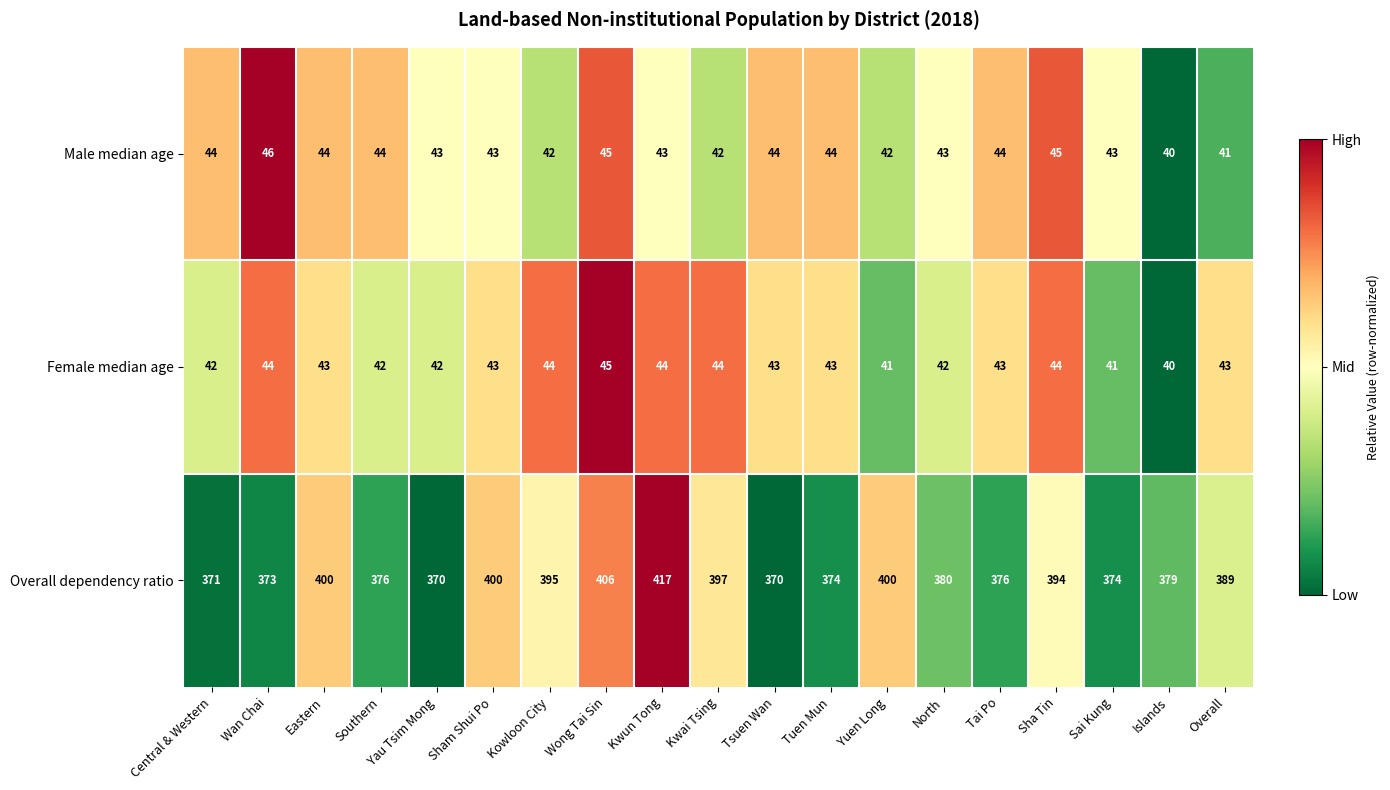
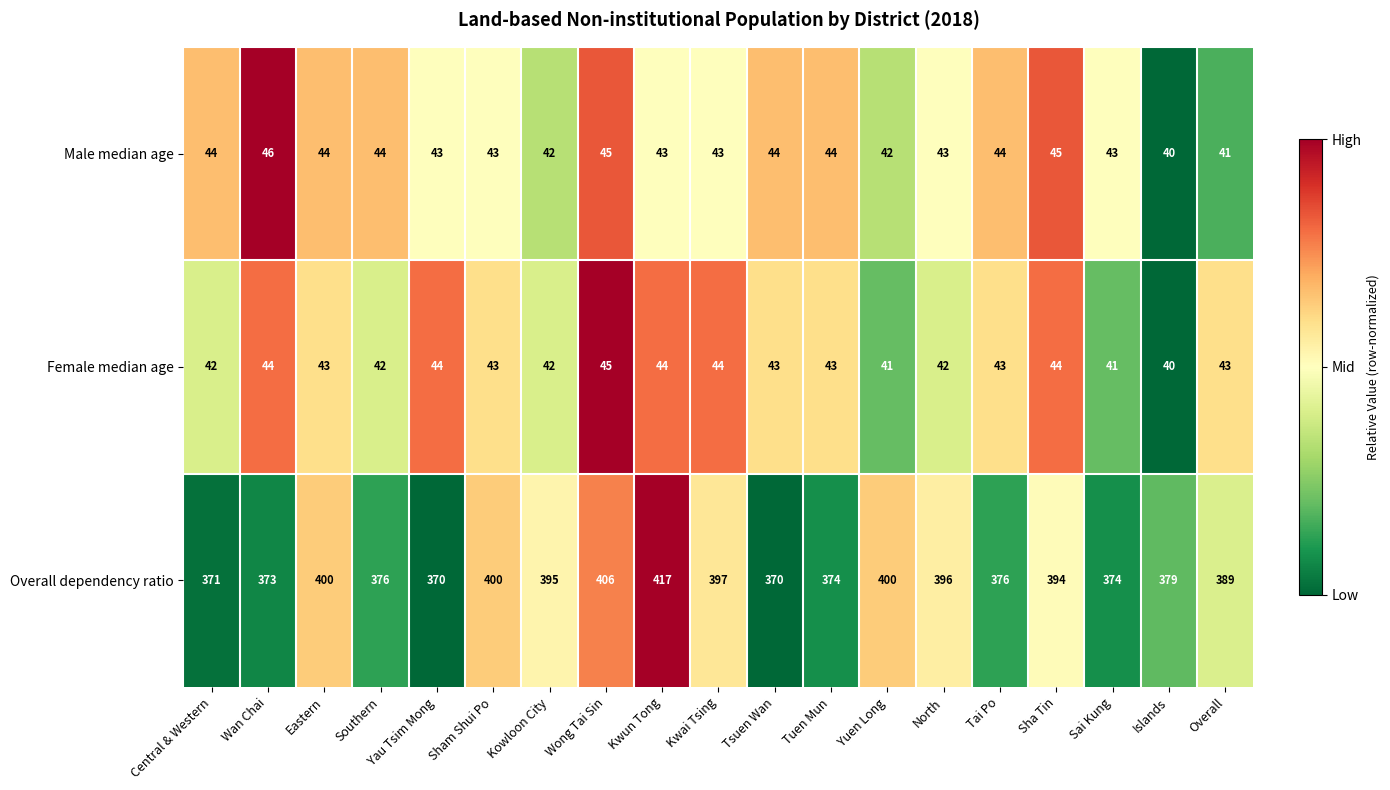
  {
    "Male median age": {
      "Central & Western": 44,
      "Wan Chai": 46,
      "Eastern": 44,
      "Southern": 44,
      "Yau Tsim Mong": 43,
      "Sham Shui Po": 43,
      "Kowloon City": 42,
      "Wong Tai Sin": 45,
      "Kwun Tong": 43,
-     "Kwai Tsing": 42,
+     "Kwai Tsing": 43,
      "Tsuen Wan": 44,
      "Tuen Mun": 44,
      "Yuen Long": 42,
      "North": 43,
      "Tai Po": 44,
      "Sha Tin": 45,
      "Sai Kung": 43,
      "Islands": 40,
      "Overall": 41
    },
    "Female median age": {
      "Central & Western": 42,
      "Wan Chai": 44,
      "Eastern": 43,
      "Southern": 42,
-     "Yau Tsim Mong": 42,
+     "Yau Tsim Mong": 44,
      "Sham Shui Po": 43,
-     "Kowloon City": 44,
+     "Kowloon City": 42,
      "Wong Tai Sin": 45,
      "Kwun Tong": 44,
      "Kwai Tsing": 44,
      "Tsuen Wan": 43,
      "Tuen Mun": 43,
      "Yuen Long": 41,
      "North": 42,
      "Tai Po": 43,
      "Sha Tin": 44,
      "Sai Kung": 41,
      "Islands": 40,
      "Overall": 43
    },
    "Overall dependency ratio": {
      "Central & Western": 371,
      "Wan Chai": 373,
      "Eastern": 400,
      "Southern": 376,
      "Yau Tsim Mong": 370,
      "Sham Shui Po": 400,
      "Kowloon City": 395,
      "Wong Tai Sin": 406,
      "Kwun Tong": 417,
      "Kwai Tsing": 397,
      "Tsuen Wan": 370,
      "Tuen Mun": 374,
      "Yuen Long": 400,
-     "North": 380,
+     "North": 396,
      "Tai Po": 376,
      "Sha Tin": 394,
      "Sai Kung": 374,
      "Islands": 379,
      "Overall": 389
    }
  }
